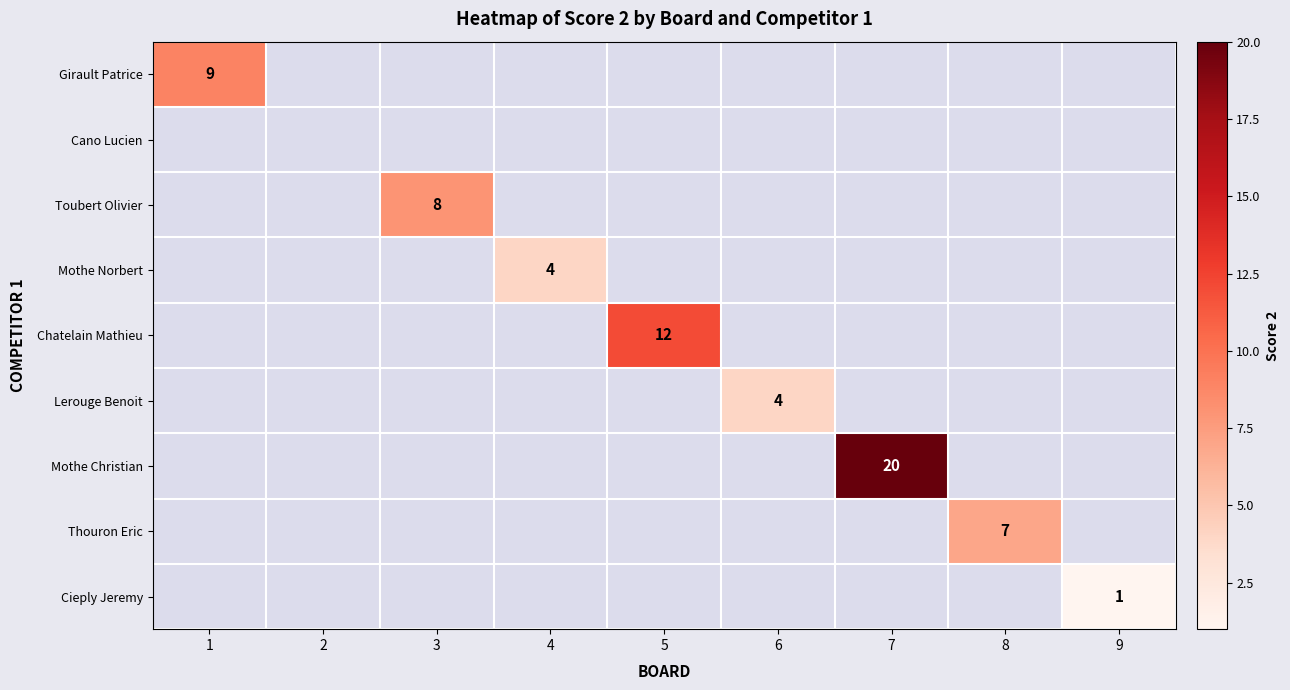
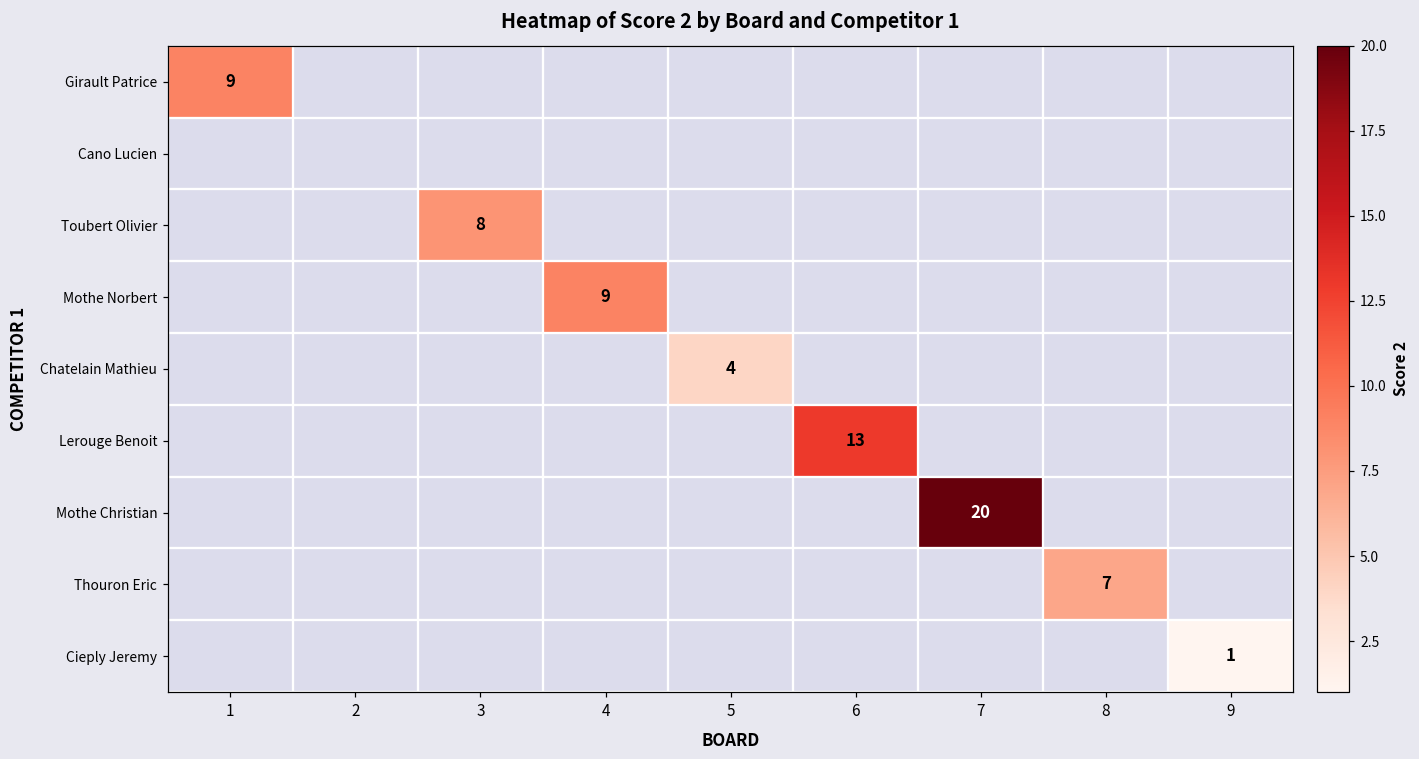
  {
    "Girault Patrice": {
      "1": 9
    },
    "Toubert Olivier": {
      "3": 8
    },
    "Mothe Norbert": {
-     "4": 4
+     "4": 9
    },
    "Chatelain Mathieu": {
-     "5": 12
+     "5": 4
    },
    "Lerouge Benoit": {
-     "6": 4
+     "6": 13
    },
    "Mothe Christian": {
      "7": 20
    },
    "Thouron Eric": {
      "8": 7
    },
    "Cieply Jeremy": {
      "9": 1
    }
  }
